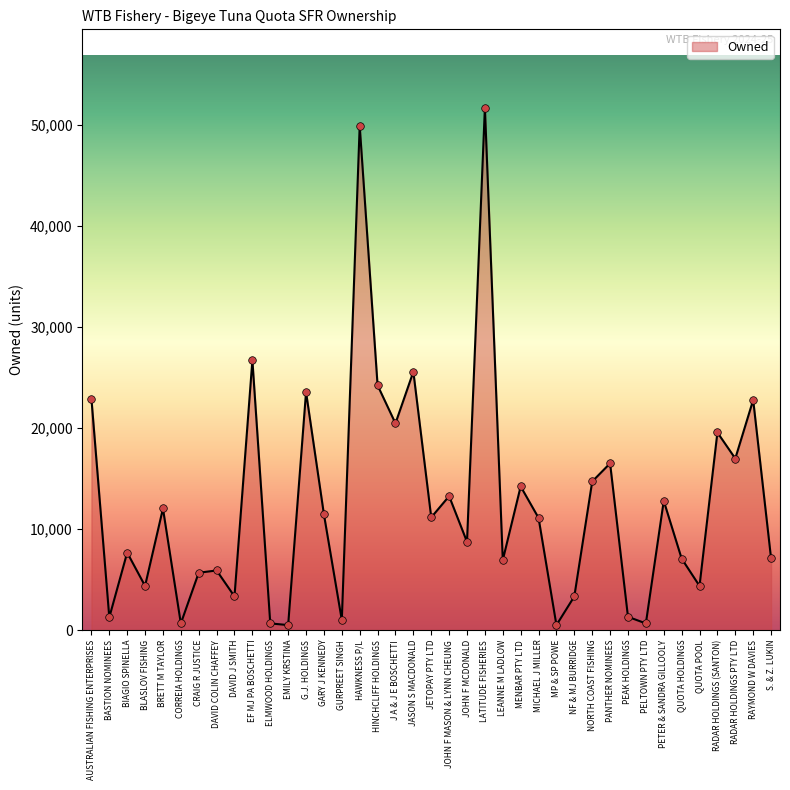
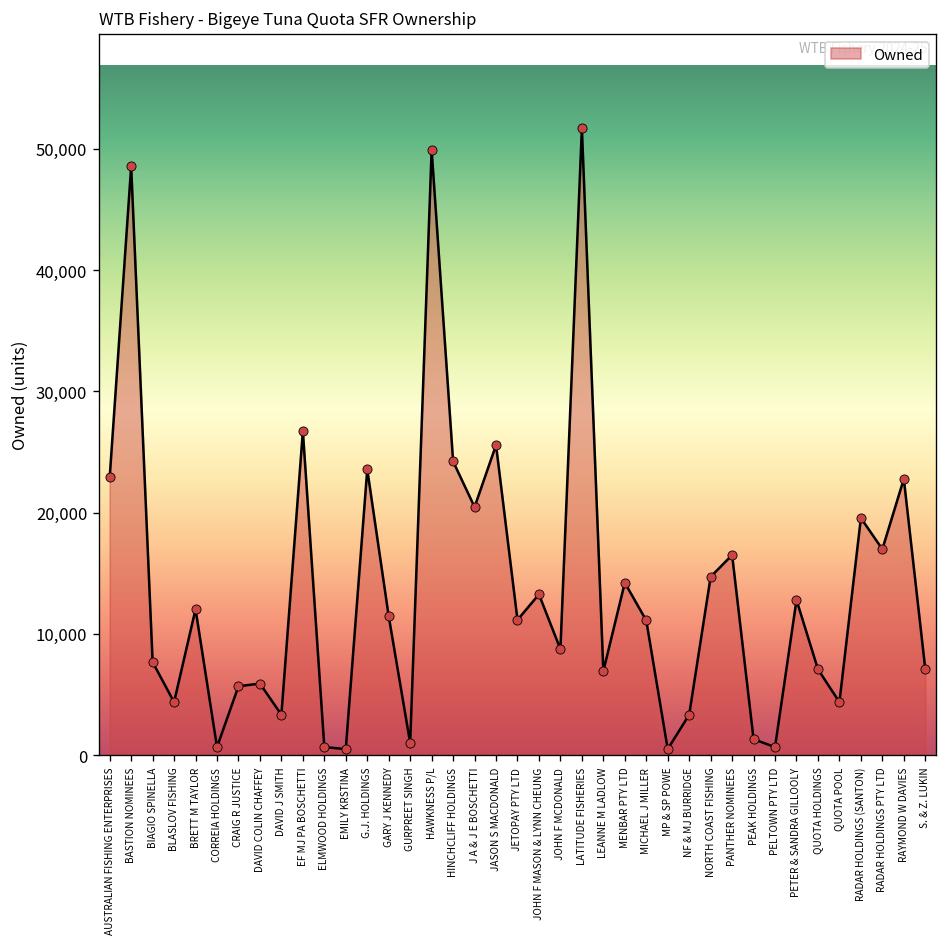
  {
    "AUSTRALIAN FISHING ENTERPRISES": "22,900",
-   "BASTION NOMINEES": "1,300",
+   "BASTION NOMINEES": "48,500",
    "BIAGIO SPINELLA": "7,700",
    "BLASLOV FISHING": "4,400",
    "BRETT M TAYLOR": "12,000",
    "CORREIA HOLDINGS": "700",
    "CRAIG R JUSTICE": "5,700",
    "DAVID COLIN CHAFFEY": "5,900",
    "DAVID J SMITH": "3,300",
    "EF MJ PA BOSCHETTI": "26,700",
    "ELMWOOD HOLDINGS": "700",
    "EMILY KRSTINA": "500",
    "G.J. HOLDINGS": "23,600",
    "GARY J KENNEDY": "11,400",
    "GURPREET SINGH": "1,000",
    "HAWKNESS P/L": "49,900",
    "HINCHCLIFF HOLDINGS": "24,200",
    "J A & J E BOSCHETTI": "20,500",
    "JASON S MACDONALD": "25,600",
    "JETOPAY PTY LTD": "11,100",
    "JOHN F MASON & LYNN CHEUNG": "13,300",
    "JOHN F MCDONALD": "8,700",
    "LATITUDE FISHERIES": "51,700",
    "LEANNE M LADLOW": "6,900",
    "MENBAR PTY LTD": "14,200",
    "MICHAEL J MILLER": "11,100",
    "MP & SP POWE": "500",
    "NF & MJ BURRIDGE": "3,300",
    "NORTH COAST FISHING": "14,700",
    "PANTHER NOMINEES": "16,500",
    "PEAK HOLDINGS": "1,300",
    "PELTOWN PTY LTD": "700",
    "PETER & SANDRA GILLOOLY": "12,800",
    "QUOTA HOLDINGS": "7,100",
    "QUOTA POOL": "4,400",
    "RADAR HOLDINGS (SANTON)": "19,600",
    "RADAR HOLDINGS PTY LTD": "17,000",
    "RAYMOND W DAVIES": "22,800",
    "S. & Z. LUKIN": "7,100"
  }
